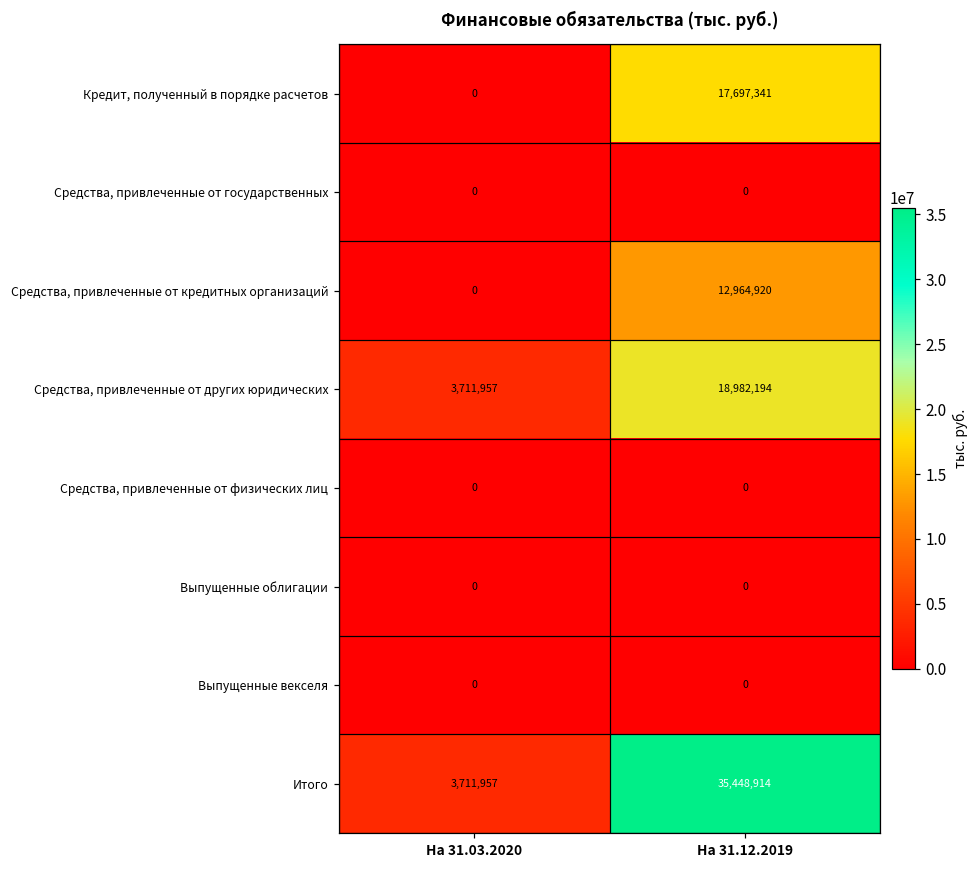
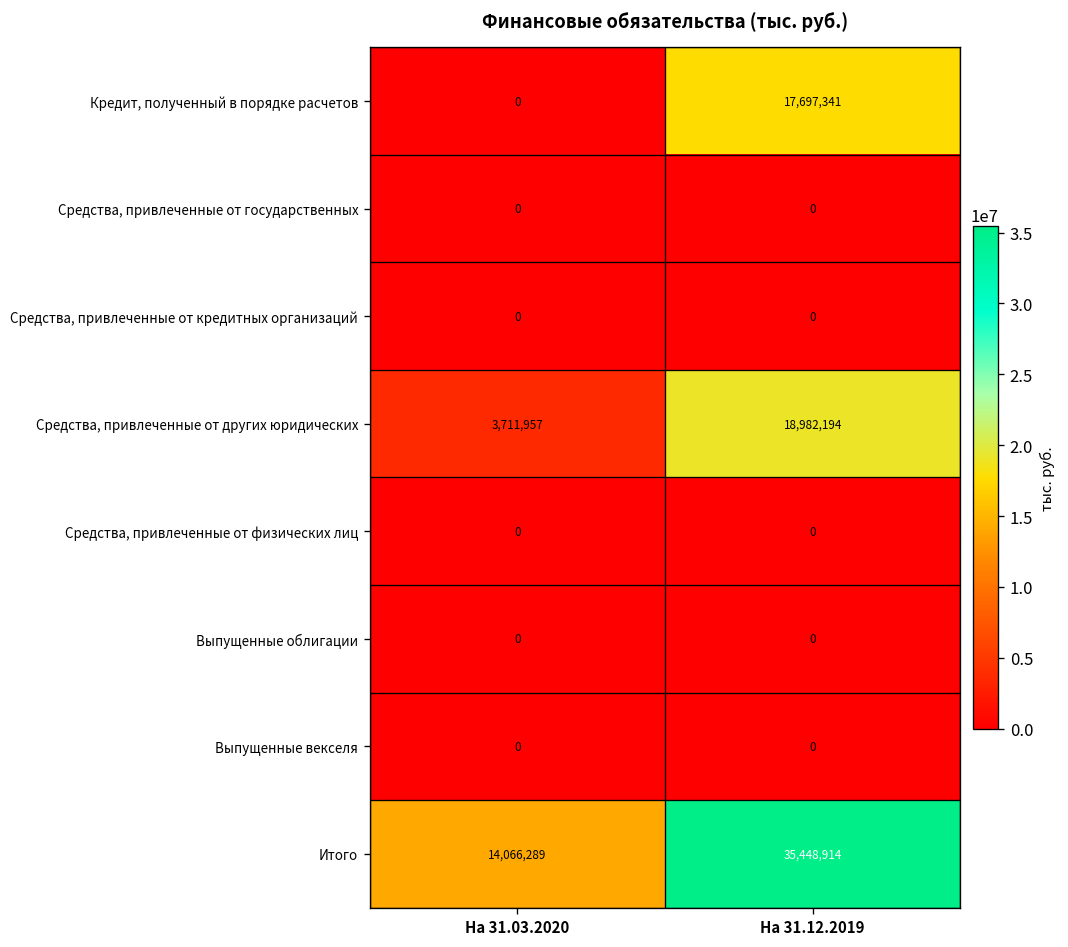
  {
    "Кредит, полученный в порядке расчетов": {
      "На 31.03.2020": "0",
      "На 31.12.2019": "17,697,341"
    },
    "Средства, привлеченные от государственных": {
      "На 31.03.2020": "0",
      "На 31.12.2019": "0"
    },
    "Средства, привлеченные от кредитных организаций": {
      "На 31.03.2020": "0",
-     "На 31.12.2019": "12,964,920"
+     "На 31.12.2019": "0"
    },
    "Средства, привлеченные от других юридических": {
      "На 31.03.2020": "3,711,957",
      "На 31.12.2019": "18,982,194"
    },
    "Средства, привлеченные от физических лиц": {
      "На 31.03.2020": "0",
      "На 31.12.2019": "0"
    },
    "Выпущенные облигации": {
      "На 31.03.2020": "0",
      "На 31.12.2019": "0"
    },
    "Выпущенные векселя": {
      "На 31.03.2020": "0",
      "На 31.12.2019": "0"
    },
    "Итого": {
-     "На 31.03.2020": "3,711,957",
+     "На 31.03.2020": "14,066,289",
      "На 31.12.2019": "35,448,914"
    }
  }
